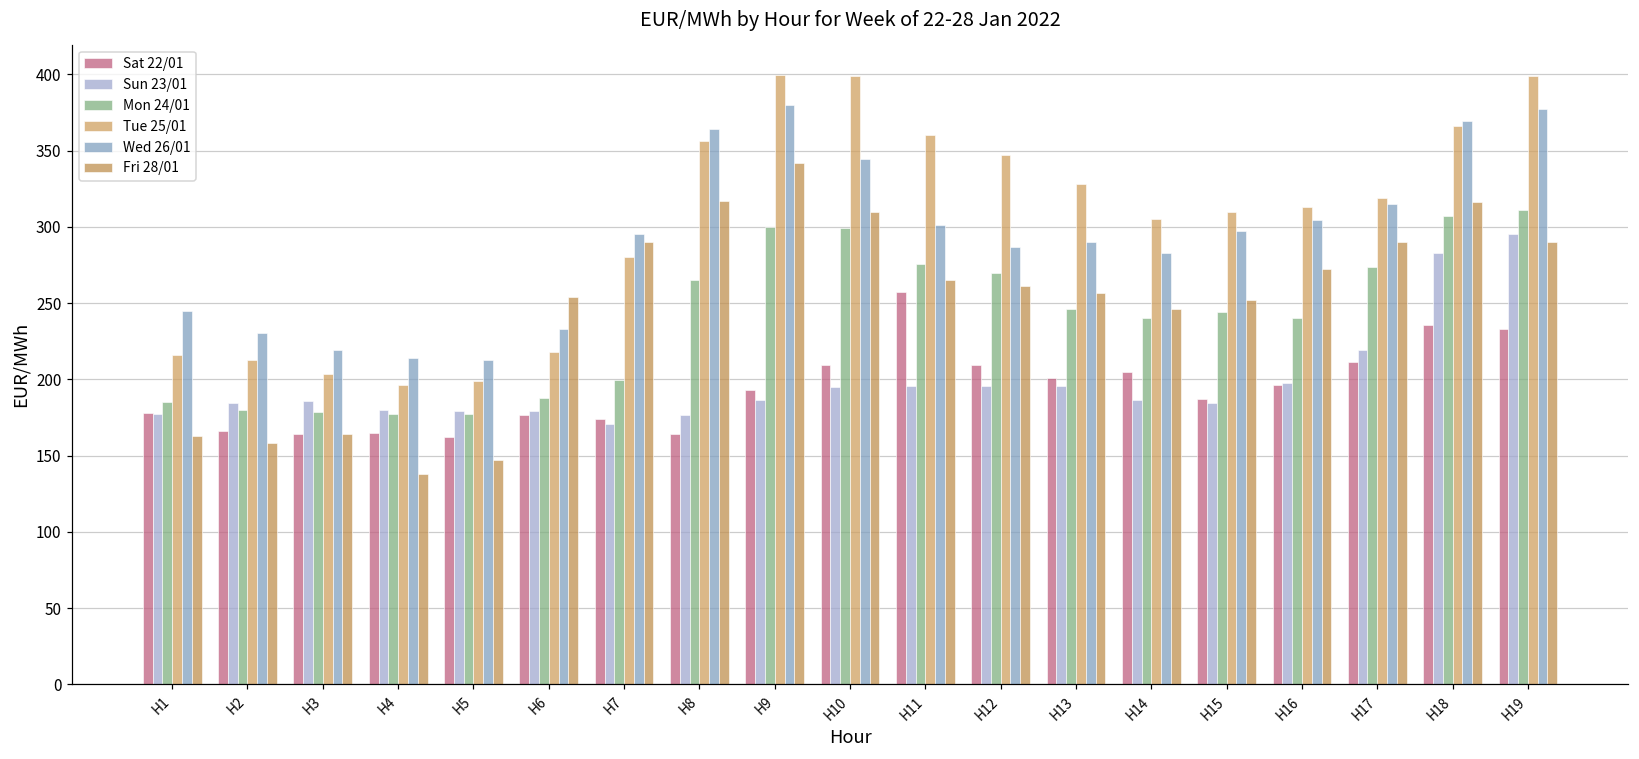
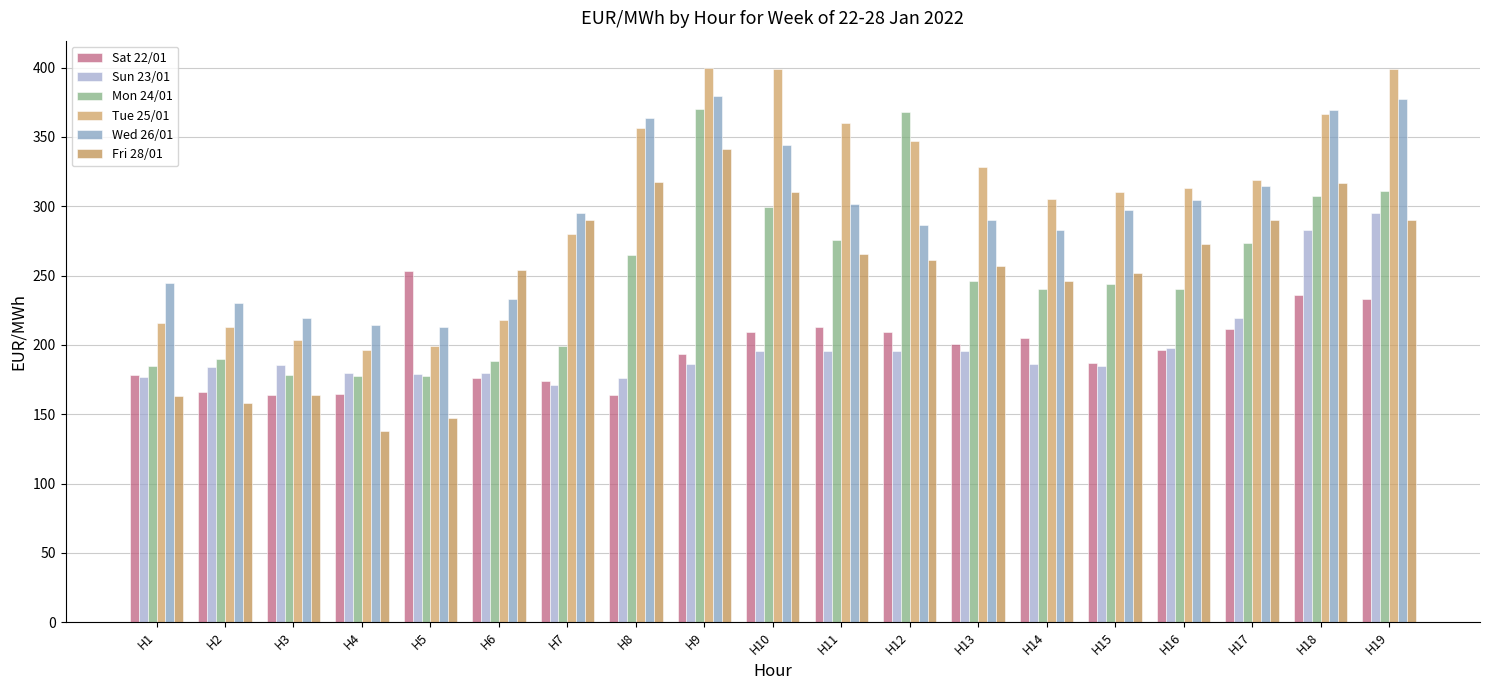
  {
    "Sat 22/01": {
      "H1": 178,
      "H2": 166,
      "H3": 164,
      "H4": 165,
-     "H5": 162,
+     "H5": 254,
      "H6": 176,
      "H7": 174,
      "H8": 164,
      "H9": 193,
      "H10": 209,
-     "H11": 257,
+     "H11": 213,
      "H12": 210,
      "H13": 201,
      "H14": 205,
      "H15": 187,
      "H16": 197,
      "H17": 211,
      "H18": 236,
      "H19": 233
    },
    "Mon 24/01": {
      "H1": 185,
-     "H2": 180,
+     "H2": 190,
      "H3": 178,
      "H4": 177,
      "H5": 178,
      "H6": 188,
      "H7": 200,
      "H8": 265,
-     "H9": 300,
+     "H9": 370,
      "H10": 299,
      "H11": 276,
-     "H12": 270,
+     "H12": 368,
      "H13": 246,
      "H14": 240,
      "H15": 244,
      "H16": 240,
      "H17": 274,
      "H18": 307,
      "H19": 311
    }
  }
